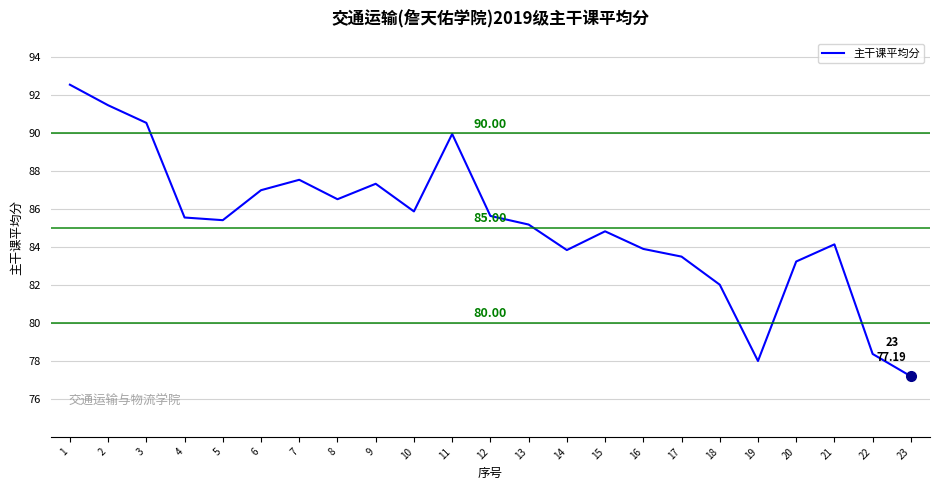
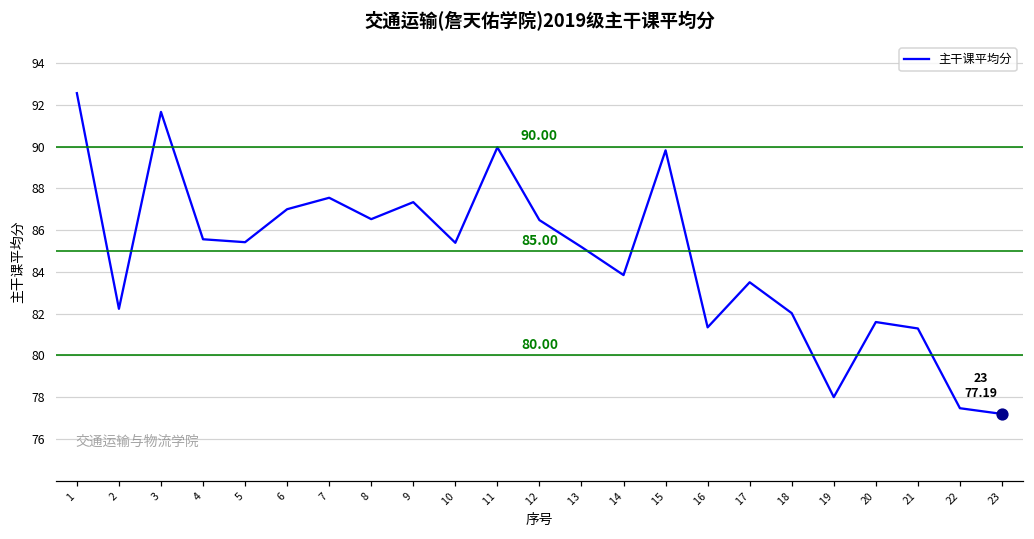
  {
    "主干课平均分": {
      "1": 92.6,
-     "2": 91.5,
-     "3": 90.5,
+     "2": 82.2,
+     "3": 91.7,
      "4": 85.6,
      "5": 85.4,
      "6": 87.0,
      "7": 87.5,
      "8": 86.5,
      "9": 87.3,
-     "10": 85.9,
-     "12": 85.6,
+     "10": 85.4,
+     "12": 86.5,
      "13": 85.2,
      "14": 83.8,
-     "15": 84.8,
-     "16": 83.9,
+     "15": 89.8,
+     "16": 81.3,
      "17": 83.5,
      "18": 82.0,
      "19": 78.0,
-     "20": 83.2,
-     "21": 84.1,
-     "22": 78.4
+     "20": 81.6,
+     "21": 81.3,
+     "22": 77.5
    }
  }
